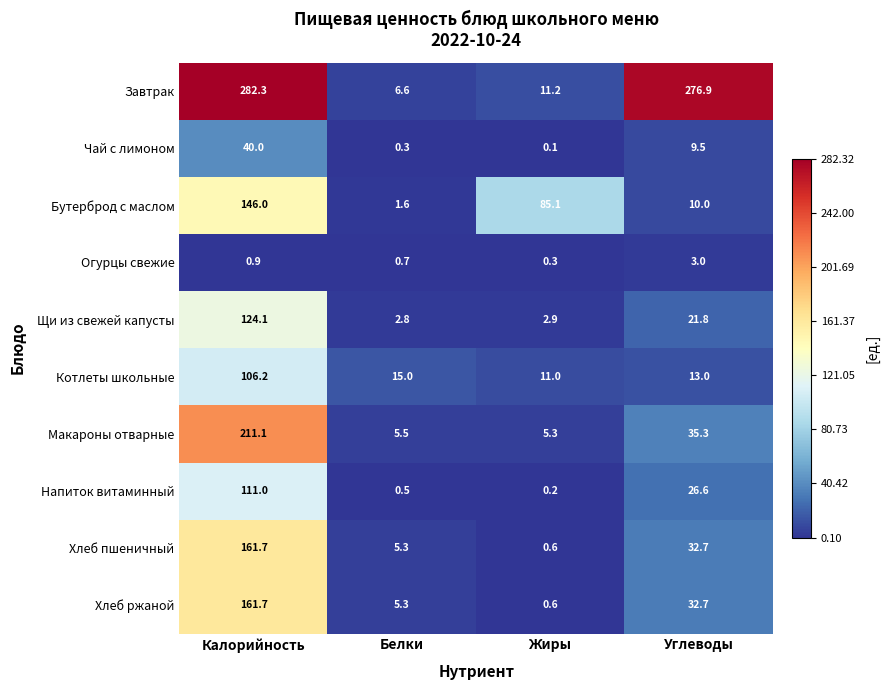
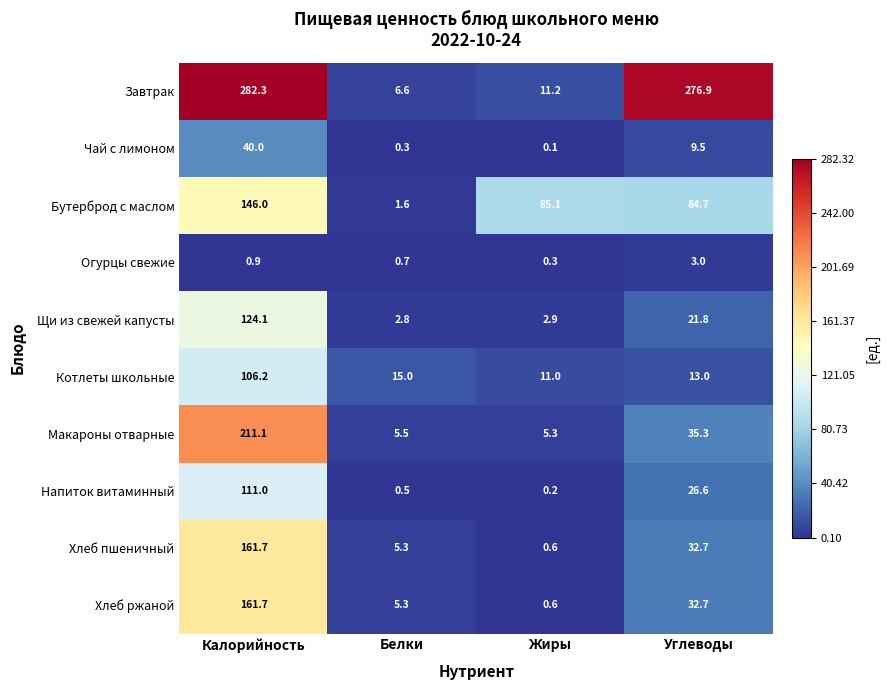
  {
    "Завтрак": {
      "Калорийность": 282.3,
      "Белки": 6.6,
      "Жиры": 11.2,
      "Углеводы": 276.9
    },
    "Чай с лимоном": {
      "Калорийность": 40.0,
      "Белки": 0.3,
      "Жиры": 0.1,
      "Углеводы": 9.5
    },
    "Бутерброд с маслом": {
      "Калорийность": 146.0,
      "Белки": 1.6,
      "Жиры": 85.1,
-     "Углеводы": 10.0
+     "Углеводы": 84.7
    },
    "Огурцы свежие": {
      "Калорийность": 0.9,
      "Белки": 0.7,
      "Жиры": 0.3,
      "Углеводы": 3.0
    },
    "Щи из свежей капусты": {
      "Калорийность": 124.1,
      "Белки": 2.8,
      "Жиры": 2.9,
      "Углеводы": 21.8
    },
    "Котлеты школьные": {
      "Калорийность": 106.2,
      "Белки": 15.0,
      "Жиры": 11.0,
      "Углеводы": 13.0
    },
    "Макароны отварные": {
      "Калорийность": 211.1,
      "Белки": 5.5,
      "Жиры": 5.3,
      "Углеводы": 35.3
    },
    "Напиток витаминный": {
      "Калорийность": 111.0,
      "Белки": 0.5,
      "Жиры": 0.2,
      "Углеводы": 26.6
    },
    "Хлеб пшеничный": {
      "Калорийность": 161.7,
      "Белки": 5.3,
      "Жиры": 0.6,
      "Углеводы": 32.7
    },
    "Хлеб ржаной": {
      "Калорийность": 161.7,
      "Белки": 5.3,
      "Жиры": 0.6,
      "Углеводы": 32.7
    }
  }
